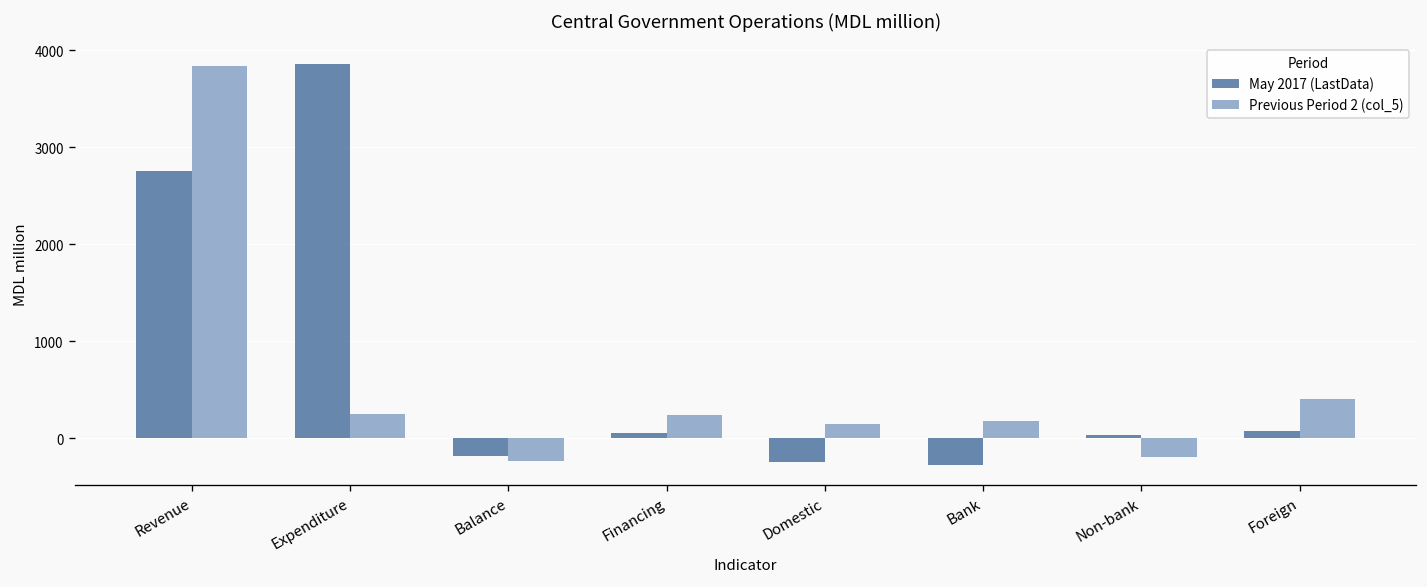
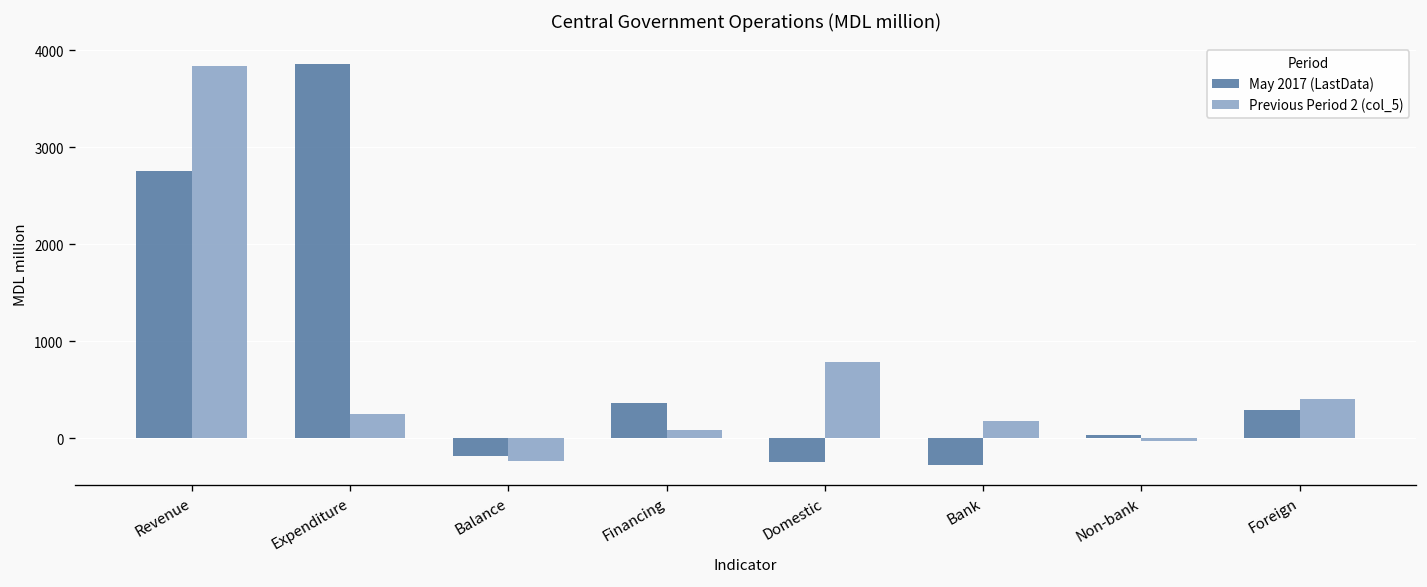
  {
    "May 2017 (LastData)": {
      "Revenue": 2800,
      "Expenditure": 3900,
      "Balance": -200,
-     "Financing": 100,
+     "Financing": 400,
      "Domestic": -200,
      "Bank": -300,
      "Non-bank": 0,
-     "Foreign": 100
+     "Foreign": 300
    },
    "Previous Period 2 (col_5)": {
      "Revenue": 3800,
      "Expenditure": 200,
      "Balance": -200,
-     "Financing": 200,
-     "Domestic": 100,
+     "Financing": 100,
+     "Domestic": 800,
      "Bank": 200,
-     "Non-bank": -200,
+     "Non-bank": 0,
      "Foreign": 400
    }
  }
